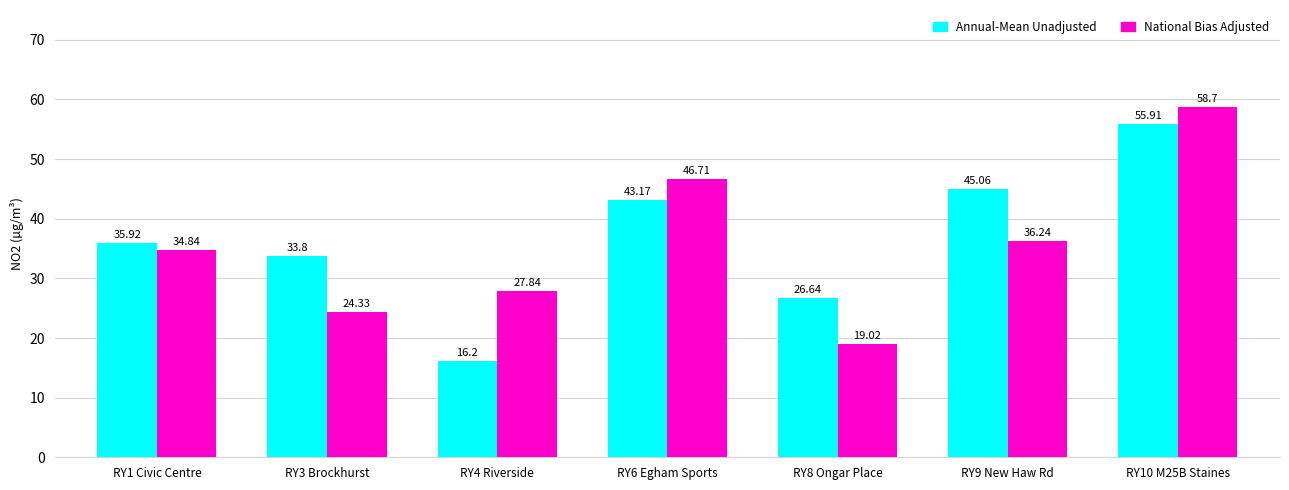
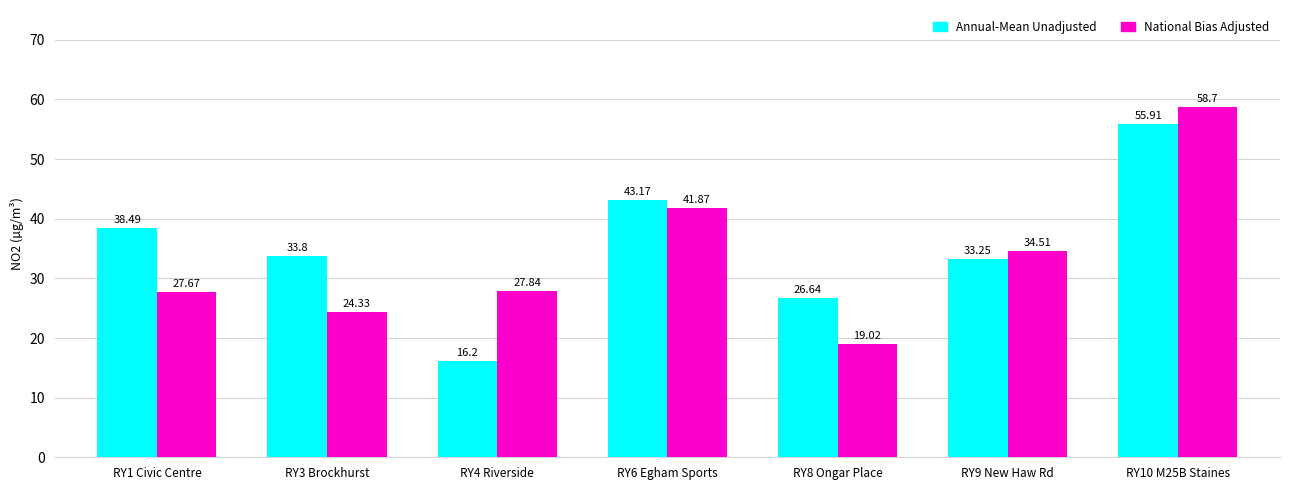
  {
    "Annual-Mean Unadjusted": {
-     "RY1 Civic Centre": 35.92,
+     "RY1 Civic Centre": 38.49,
      "RY3 Brockhurst": 33.8,
      "RY4 Riverside": 16.2,
      "RY6 Egham Sports": 43.17,
      "RY8 Ongar Place": 26.64,
-     "RY9 New Haw Rd": 45.06,
+     "RY9 New Haw Rd": 33.25,
      "RY10 M25B Staines": 55.91
    },
    "National Bias Adjusted": {
-     "RY1 Civic Centre": 34.84,
+     "RY1 Civic Centre": 27.67,
      "RY3 Brockhurst": 24.33,
      "RY4 Riverside": 27.84,
-     "RY6 Egham Sports": 46.71,
+     "RY6 Egham Sports": 41.87,
      "RY8 Ongar Place": 19.02,
-     "RY9 New Haw Rd": 36.24,
+     "RY9 New Haw Rd": 34.51,
      "RY10 M25B Staines": 58.7
    }
  }
